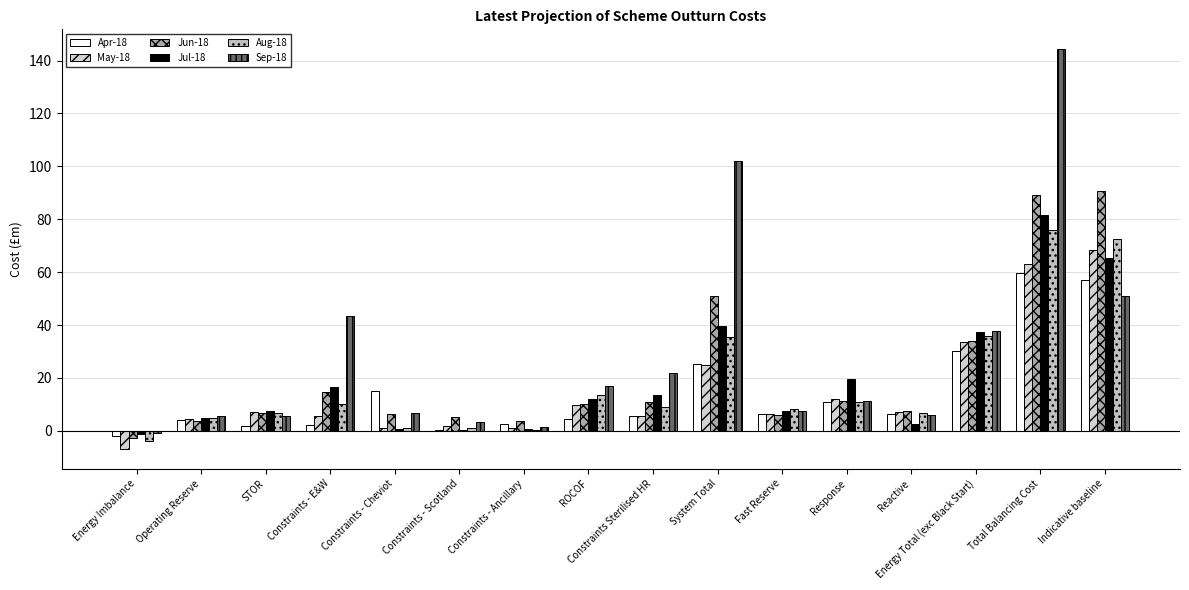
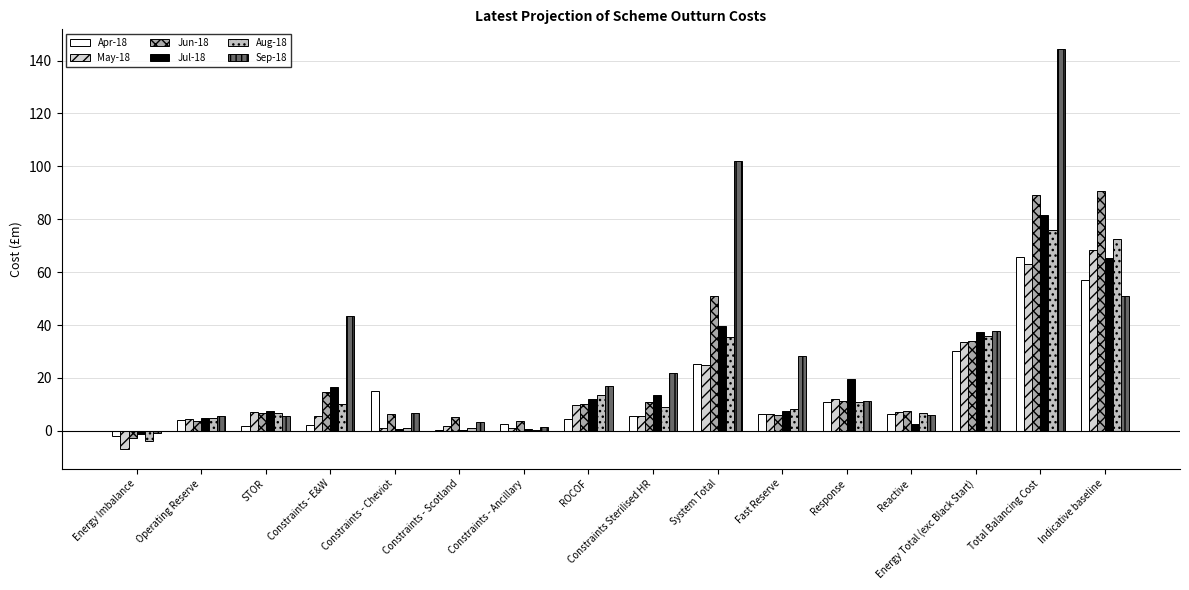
  {
    "Apr-18": {
      "Energy Imbalance": -2,
      "Operating Reserve": 4,
      "STOR": 2,
      "Constraints - E&W": 2,
      "Constraints - Cheviot": 15,
      "Constraints - Ancillary": 3,
      "ROCOF": 5,
      "Constraints Sterilised HR": 6,
      "System Total": 25,
      "Fast Reserve": 6,
      "Response": 11,
      "Reactive": 6,
      "Energy Total (exc Black Start)": 30,
-     "Total Balancing Cost": 60,
+     "Total Balancing Cost": 66,
      "Indicative baseline": 57
    },
    "Jul-18": {
      "Energy Imbalance": -1,
      "Operating Reserve": 5,
      "STOR": 7,
      "Constraints - E&W": 16,
      "ROCOF": 12,
      "Constraints Sterilised HR": 14,
      "System Total": 40,
      "Fast Reserve": 8,
      "Response": 20,
      "Reactive": 3,
      "Energy Total (exc Black Start)": 37,
      "Total Balancing Cost": 82,
      "Indicative baseline": 65
    },
    "Sep-18": {
      "Operating Reserve": 6,
      "STOR": 6,
      "Constraints - E&W": 44,
      "Constraints - Cheviot": 7,
      "Constraints - Scotland": 3,
      "Constraints - Ancillary": 2,
      "ROCOF": 17,
      "Constraints Sterilised HR": 22,
      "System Total": 102,
-     "Fast Reserve": 8,
+     "Fast Reserve": 28,
      "Response": 11,
      "Reactive": 6,
      "Energy Total (exc Black Start)": 38,
      "Total Balancing Cost": 144,
      "Indicative baseline": 51
    }
  }
